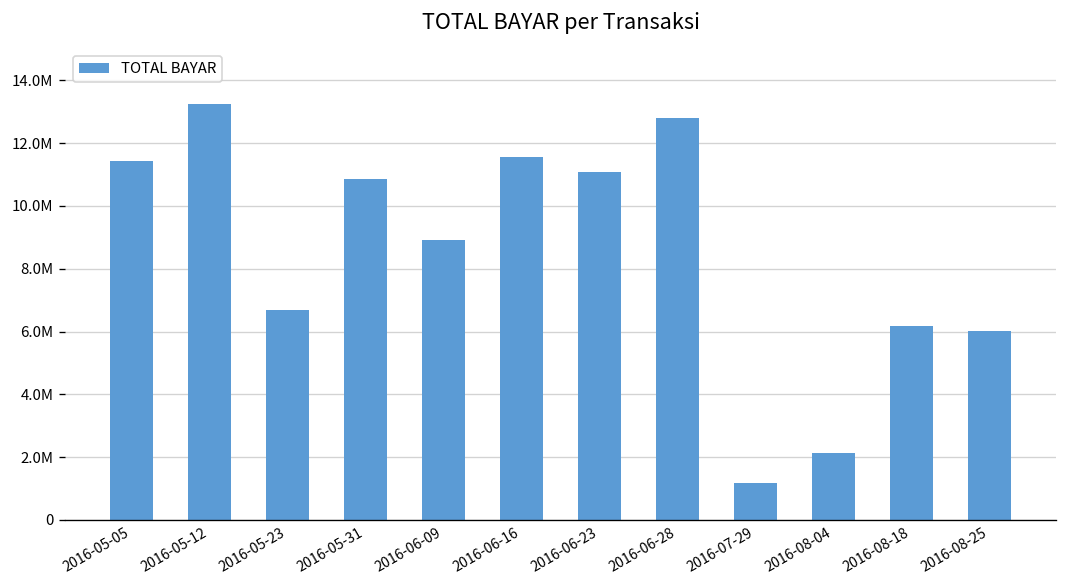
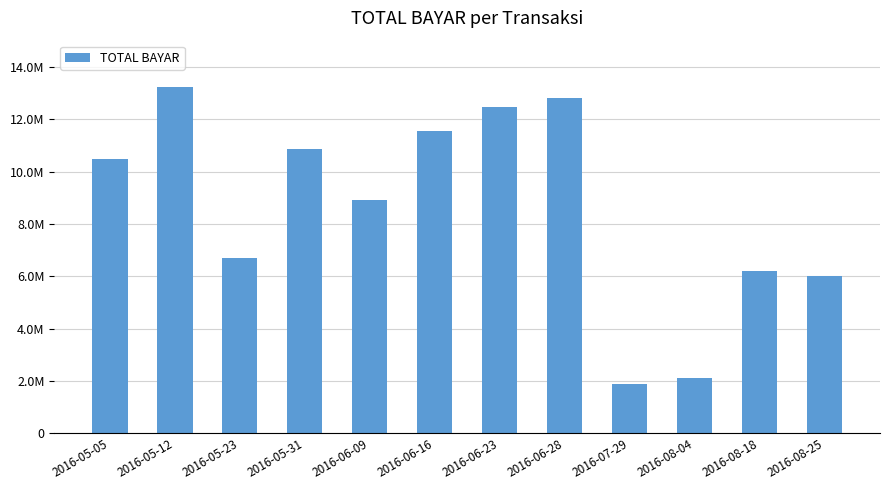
  {
-   "2016-05-05": 11400000,
+   "2016-05-05": 10500000,
    "2016-05-12": 13200000,
    "2016-05-23": 6700000,
    "2016-05-31": 10900000,
    "2016-06-09": 8900000,
    "2016-06-16": 11600000,
-   "2016-06-23": 11100000,
+   "2016-06-23": 12400000,
    "2016-06-28": 12800000,
-   "2016-07-29": 1200000,
+   "2016-07-29": 1900000,
    "2016-08-04": 2100000,
    "2016-08-18": 6200000,
    "2016-08-25": 6000000
  }
